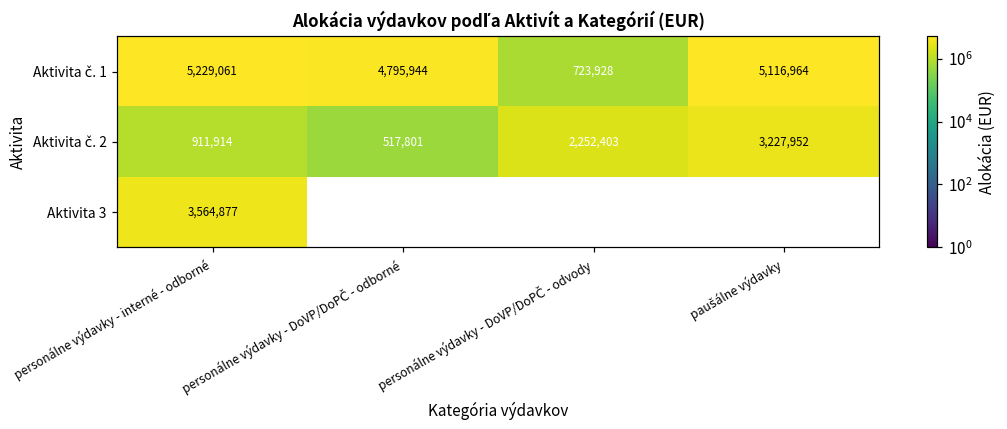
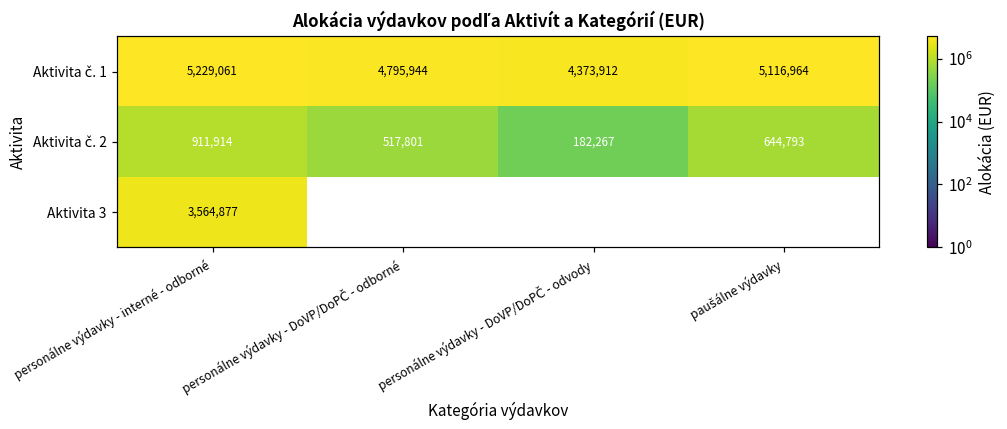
  {
    "Aktivita č. 1": {
      "personálne výdavky - interné - odborné": "5,229,061",
      "personálne výdavky - DoVP/DoPČ - odborné": "4,795,944",
-     "personálne výdavky - DoVP/DoPČ - odvody": "723,928",
+     "personálne výdavky - DoVP/DoPČ - odvody": "4,373,912",
      "paušálne výdavky": "5,116,964"
    },
    "Aktivita č. 2": {
      "personálne výdavky - interné - odborné": "911,914",
      "personálne výdavky - DoVP/DoPČ - odborné": "517,801",
-     "personálne výdavky - DoVP/DoPČ - odvody": "2,252,403",
-     "paušálne výdavky": "3,227,952"
+     "personálne výdavky - DoVP/DoPČ - odvody": "182,267",
+     "paušálne výdavky": "644,793"
    },
    "Aktivita 3": {
      "personálne výdavky - interné - odborné": "3,564,877"
    }
  }
